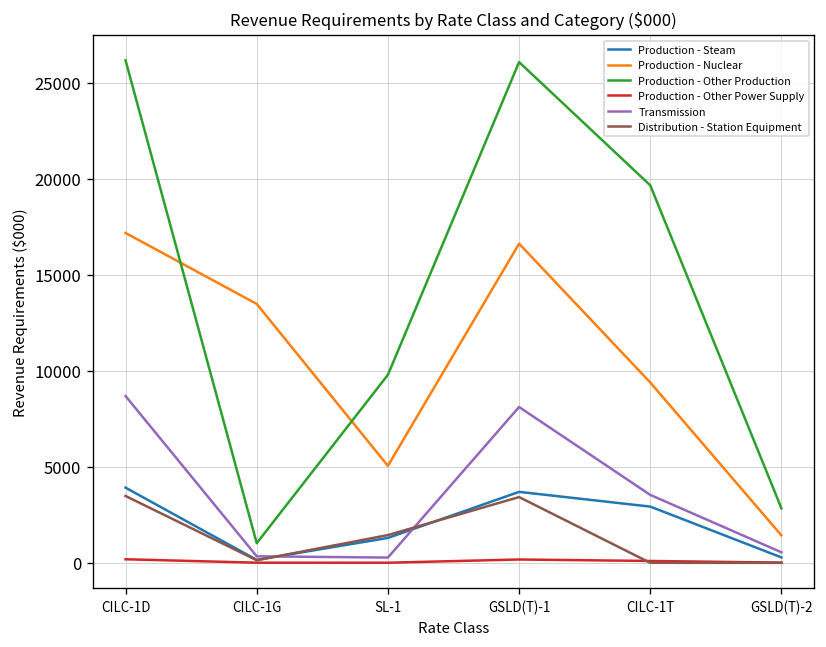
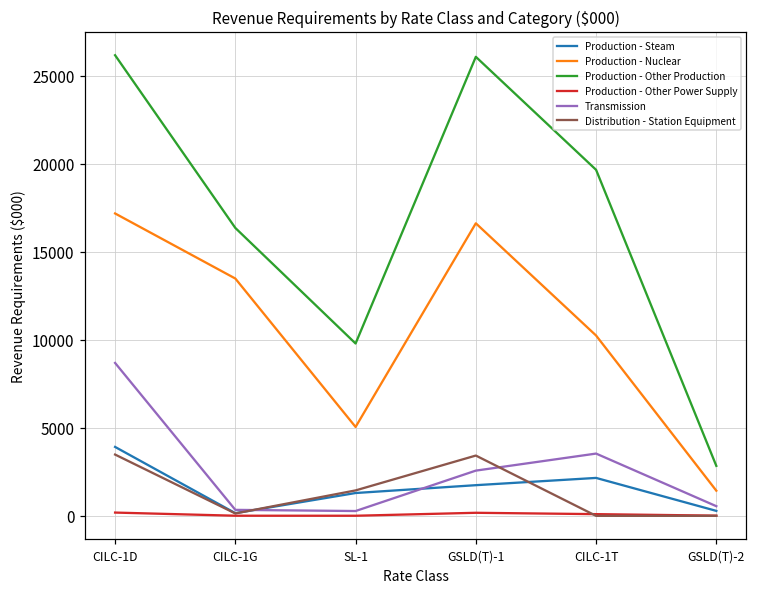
  {
    "Production - Steam": {
      "CILC-1D": 3900,
-     "GSLD(T)-1": 3700,
-     "CILC-1T": 2900,
+     "GSLD(T)-1": 1700,
+     "CILC-1T": 2200,
      "GSLD(T)-2": 300
    },
    "Production - Nuclear": {
      "CILC-1D": 17200,
      "CILC-1G": 13500,
      "SL-1": 5000,
      "GSLD(T)-1": 16600,
-     "CILC-1T": 9400,
+     "CILC-1T": 10200,
      "GSLD(T)-2": 1400
    },
    "Production - Other Production": {
      "CILC-1D": 26200,
-     "CILC-1G": 1000,
+     "CILC-1G": 16400,
      "SL-1": 9800,
      "GSLD(T)-1": 26100,
      "CILC-1T": 19700,
      "GSLD(T)-2": 2800
    },
    "Production - Other Power Supply": {
      "CILC-1D": 200,
      "SL-1": 0,
      "GSLD(T)-1": 200
    },
    "Transmission": {
      "CILC-1D": 8700,
      "CILC-1G": 300,
      "SL-1": 300,
-     "GSLD(T)-1": 8100,
+     "GSLD(T)-1": 2600,
      "CILC-1T": 3500,
      "GSLD(T)-2": 500
    },
    "Distribution - Station Equipment": {
      "CILC-1D": 3500,
      "GSLD(T)-1": 3400
    }
  }
